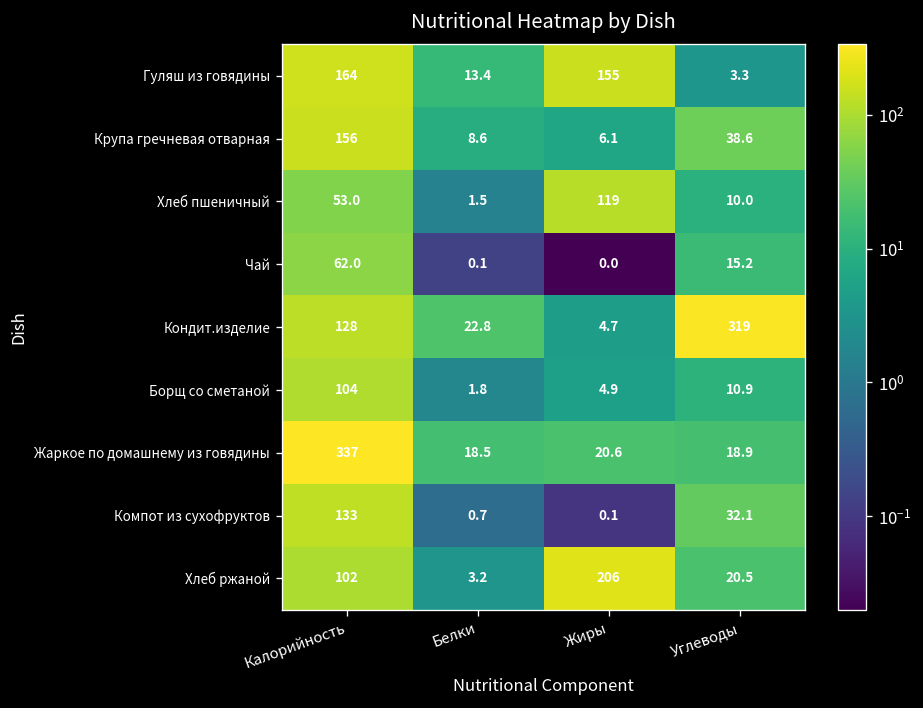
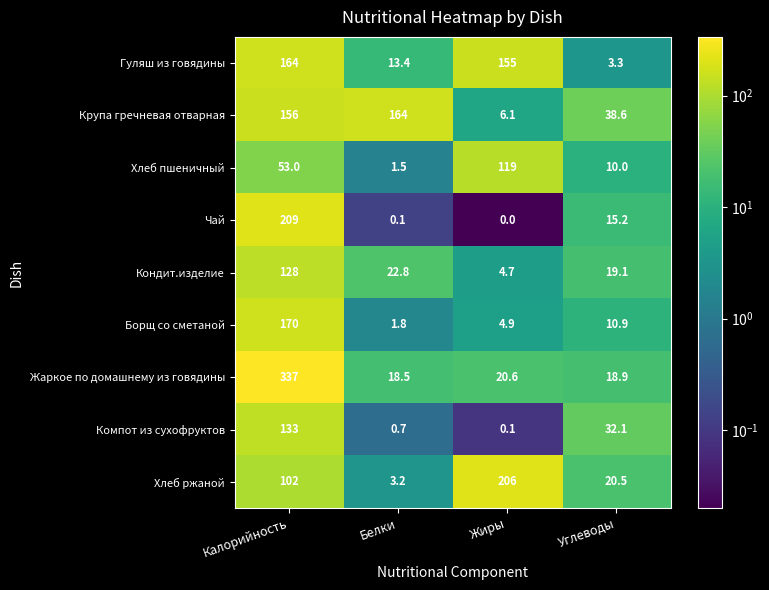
  {
    "Гуляш из говядины": {
      "Калорийность": 164,
      "Белки": 13.4,
      "Жиры": 155,
      "Углеводы": 3.3
    },
    "Крупа гречневая отварная": {
      "Калорийность": 156,
-     "Белки": 8.6,
+     "Белки": 164,
      "Жиры": 6.1,
      "Углеводы": 38.6
    },
    "Хлеб пшеничный": {
      "Калорийность": 53.0,
      "Белки": 1.5,
      "Жиры": 119,
      "Углеводы": 10.0
    },
    "Чай": {
-     "Калорийность": 62.0,
+     "Калорийность": 209,
      "Белки": 0.1,
      "Жиры": 0.0,
      "Углеводы": 15.2
    },
    "Кондит.изделие": {
      "Калорийность": 128,
      "Белки": 22.8,
      "Жиры": 4.7,
-     "Углеводы": 319
+     "Углеводы": 19.1
    },
    "Борщ со сметаной": {
-     "Калорийность": 104,
+     "Калорийность": 170,
      "Белки": 1.8,
      "Жиры": 4.9,
      "Углеводы": 10.9
    },
    "Жаркое по домашнему из говядины": {
      "Калорийность": 337,
      "Белки": 18.5,
      "Жиры": 20.6,
      "Углеводы": 18.9
    },
    "Компот из сухофруктов": {
      "Калорийность": 133,
      "Белки": 0.7,
      "Жиры": 0.1,
      "Углеводы": 32.1
    },
    "Хлеб ржаной": {
      "Калорийность": 102,
      "Белки": 3.2,
      "Жиры": 206,
      "Углеводы": 20.5
    }
  }
